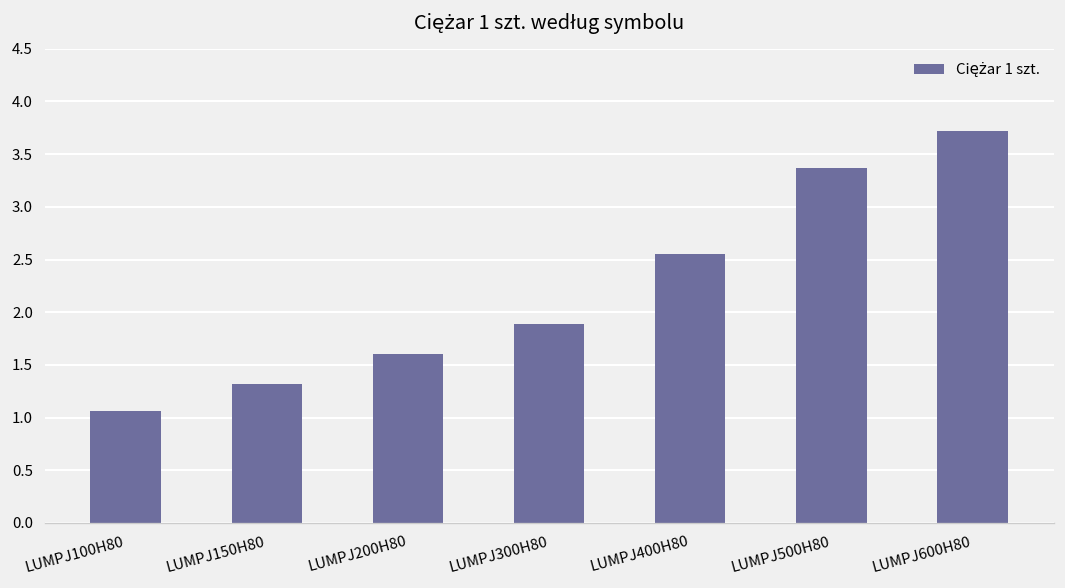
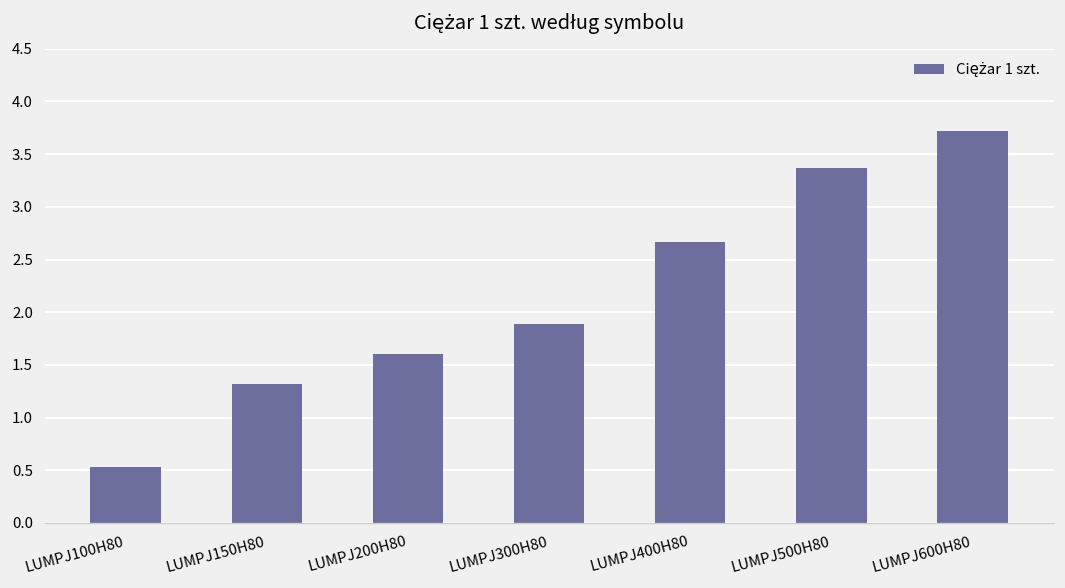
  {
-   "LUMPJ100H80": 1.1,
+   "LUMPJ100H80": 0.5,
    "LUMPJ150H80": 1.3,
    "LUMPJ200H80": 1.6,
    "LUMPJ300H80": 1.9,
-   "LUMPJ400H80": 2.6,
+   "LUMPJ400H80": 2.7,
    "LUMPJ500H80": 3.4,
    "LUMPJ600H80": 3.7
  }
